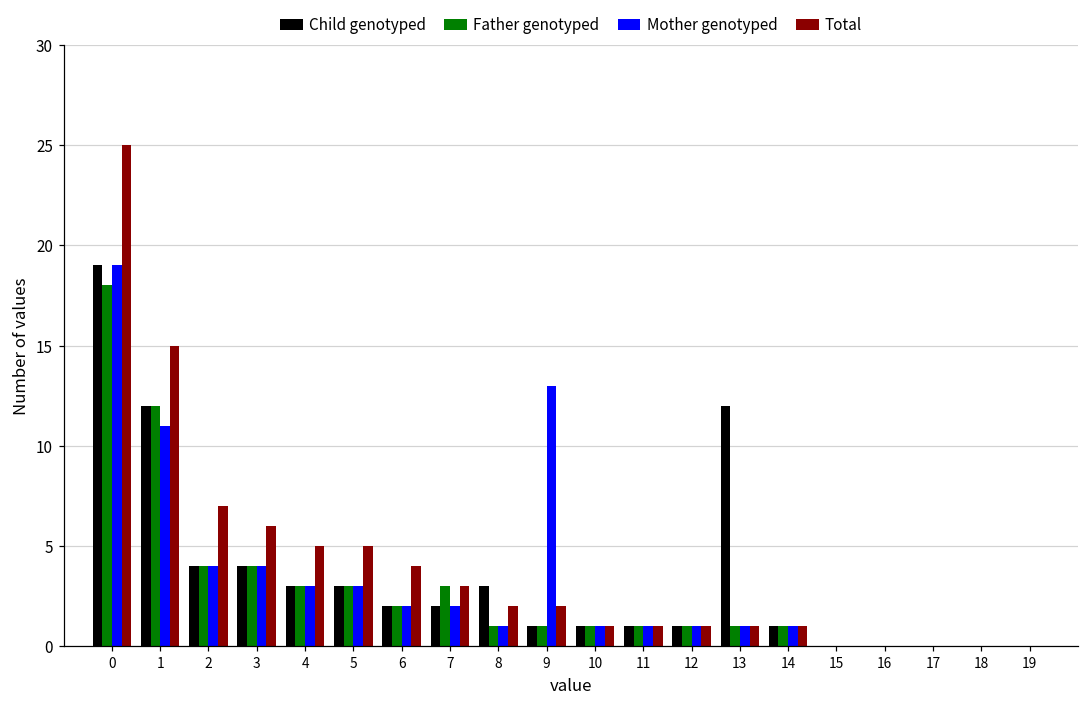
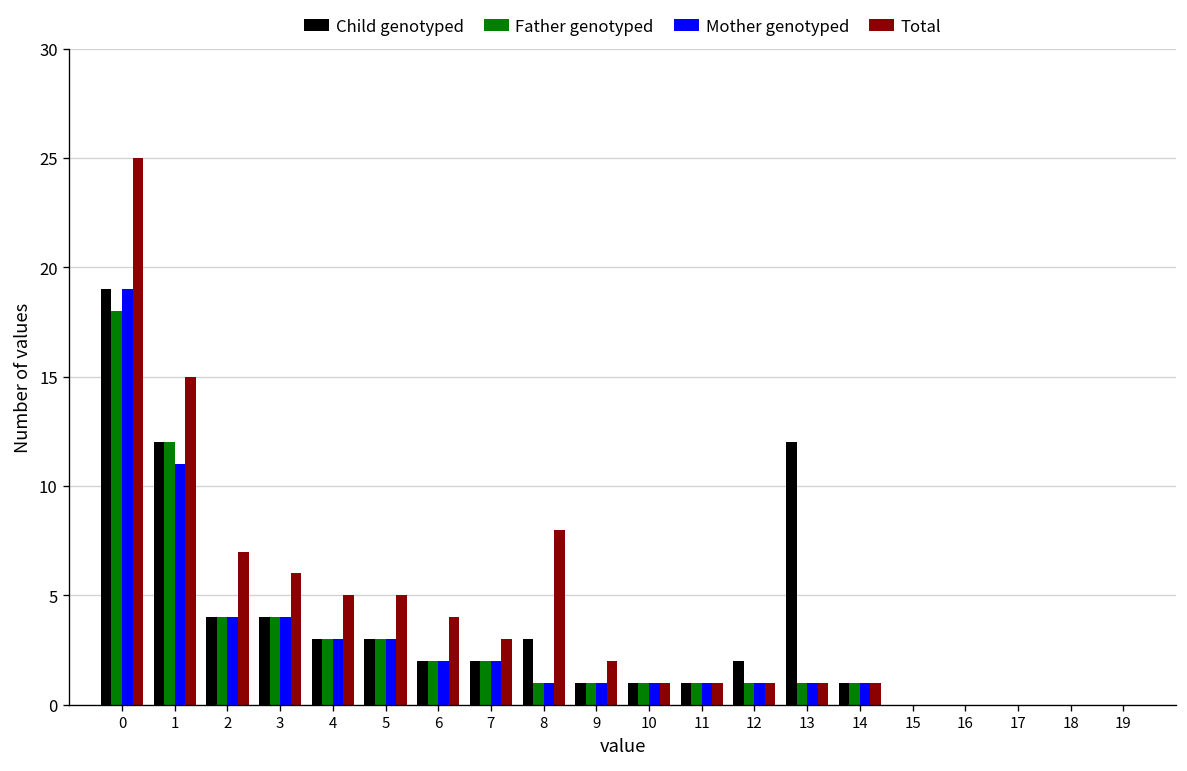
  {
    "Child genotyped": {
      "0": 19,
      "1": 12,
      "2": 4,
      "3": 4,
      "4": 3,
      "5": 3,
      "6": 2,
      "7": 2,
      "8": 3,
      "9": 1,
      "10": 1,
      "11": 1,
-     "12": 1,
+     "12": 2,
      "13": 12,
      "14": 1,
      "15": 0,
      "16": 0,
      "17": 0,
      "18": 0,
      "19": 0
    },
    "Father genotyped": {
      "0": 18,
      "1": 12,
      "2": 4,
      "3": 4,
      "4": 3,
      "5": 3,
      "6": 2,
-     "7": 3,
+     "7": 2,
      "8": 1,
      "9": 1,
      "10": 1,
      "11": 1,
      "12": 1,
      "13": 1,
      "14": 1,
      "15": 0,
      "16": 0,
      "17": 0,
      "18": 0,
      "19": 0
    },
    "Mother genotyped": {
      "0": 19,
      "1": 11,
      "2": 4,
      "3": 4,
      "4": 3,
      "5": 3,
      "6": 2,
      "7": 2,
      "8": 1,
-     "9": 13,
+     "9": 1,
      "10": 1,
      "11": 1,
      "12": 1,
      "13": 1,
      "14": 1,
      "15": 0,
      "16": 0,
      "17": 0,
      "18": 0,
      "19": 0
    },
    "Total": {
      "0": 25,
      "1": 15,
      "2": 7,
      "3": 6,
      "4": 5,
      "5": 5,
      "6": 4,
      "7": 3,
-     "8": 2,
+     "8": 8,
      "9": 2,
      "10": 1,
      "11": 1,
      "12": 1,
      "13": 1,
      "14": 1,
      "15": 0,
      "16": 0,
      "17": 0,
      "18": 0,
      "19": 0
    }
  }
